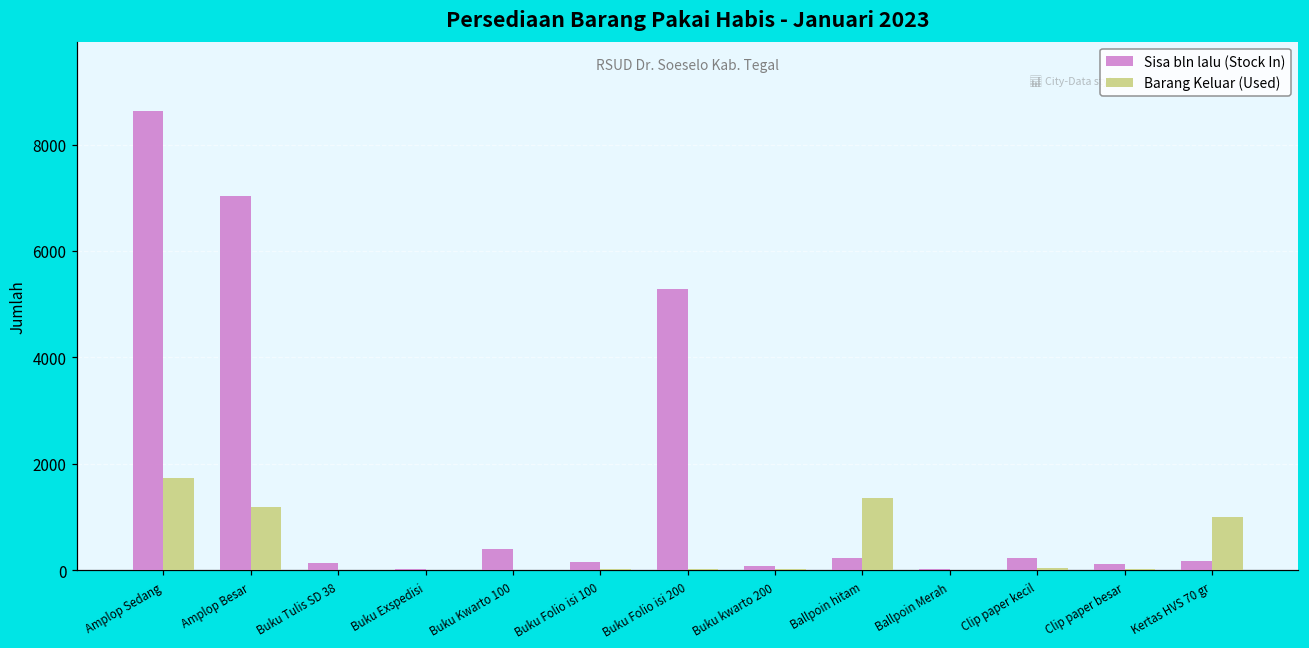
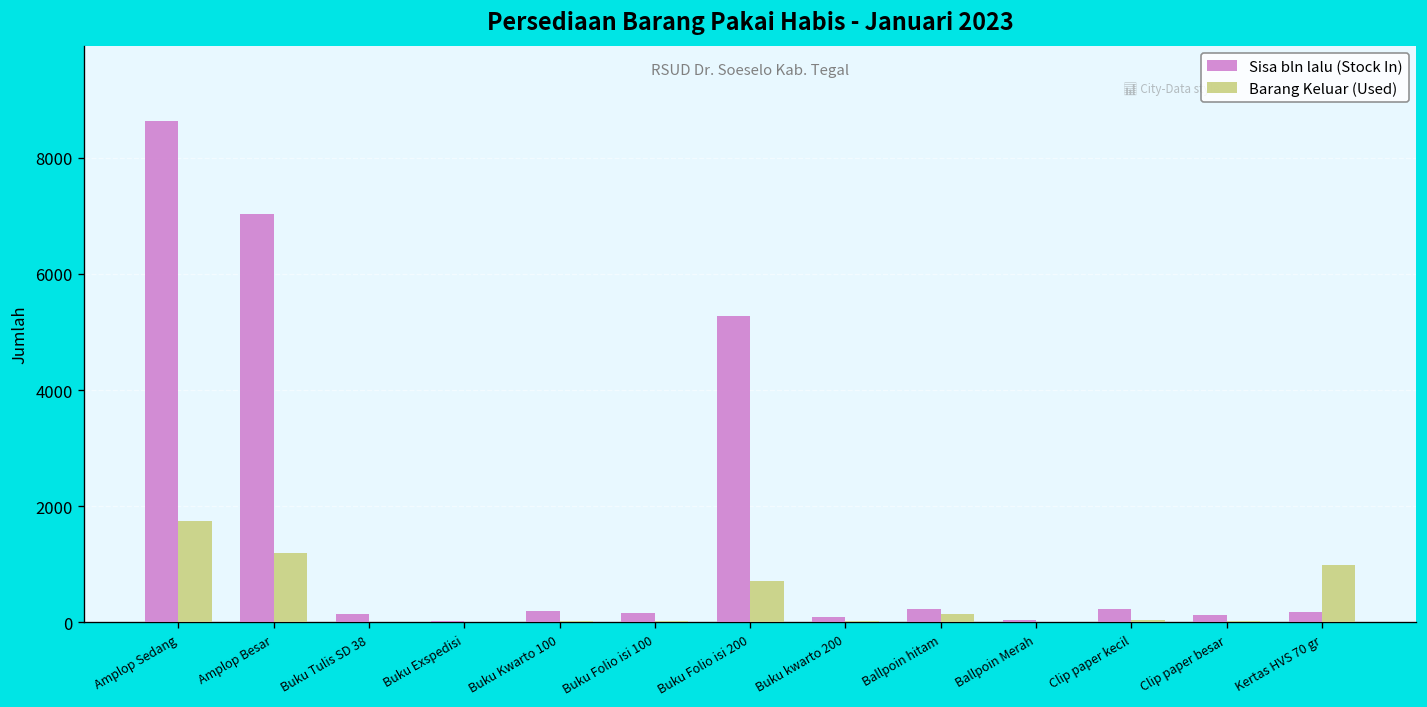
  {
    "Sisa bln lalu (Stock In)": {
      "Amplop Sedang": 8600,
      "Amplop Besar": 7000,
      "Buku Tulis SD 38": 100,
-     "Buku Kwarto 100": 400,
+     "Buku Kwarto 100": 200,
      "Buku Folio isi 100": 200,
      "Buku Folio isi 200": 5300,
      "Buku kwarto 200": 100,
      "Ballpoin hitam": 200,
      "Clip paper kecil": 200,
      "Clip paper besar": 100,
      "Kertas HVS 70 gr": 200
    },
    "Barang Keluar (Used)": {
      "Amplop Sedang": 1700,
      "Amplop Besar": 1200,
-     "Buku Folio isi 200": 0,
-     "Ballpoin hitam": 1400,
+     "Buku Folio isi 200": 700,
+     "Ballpoin hitam": 200,
      "Kertas HVS 70 gr": 1000
    }
  }
